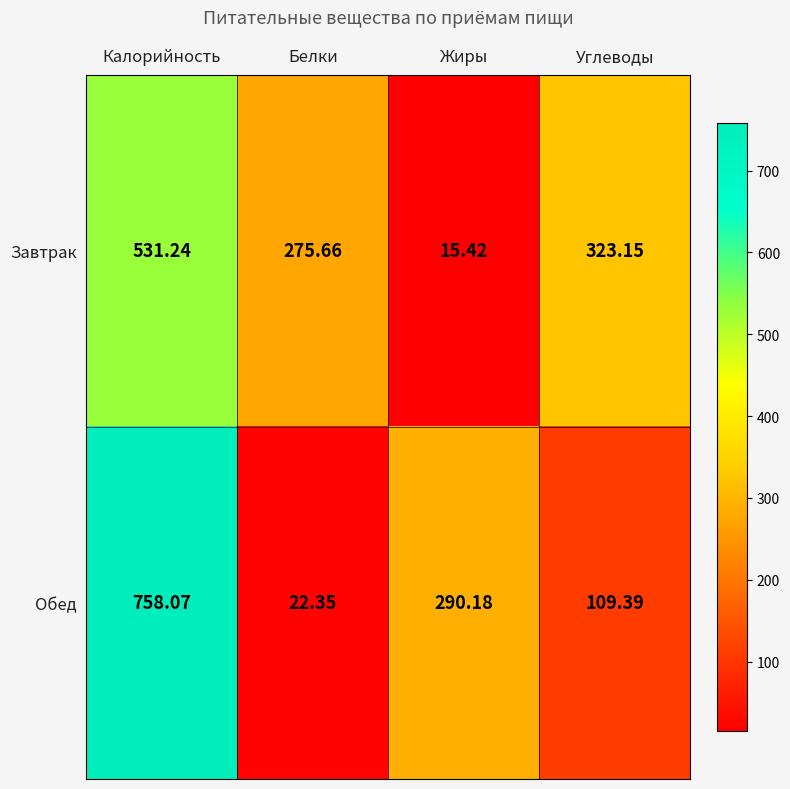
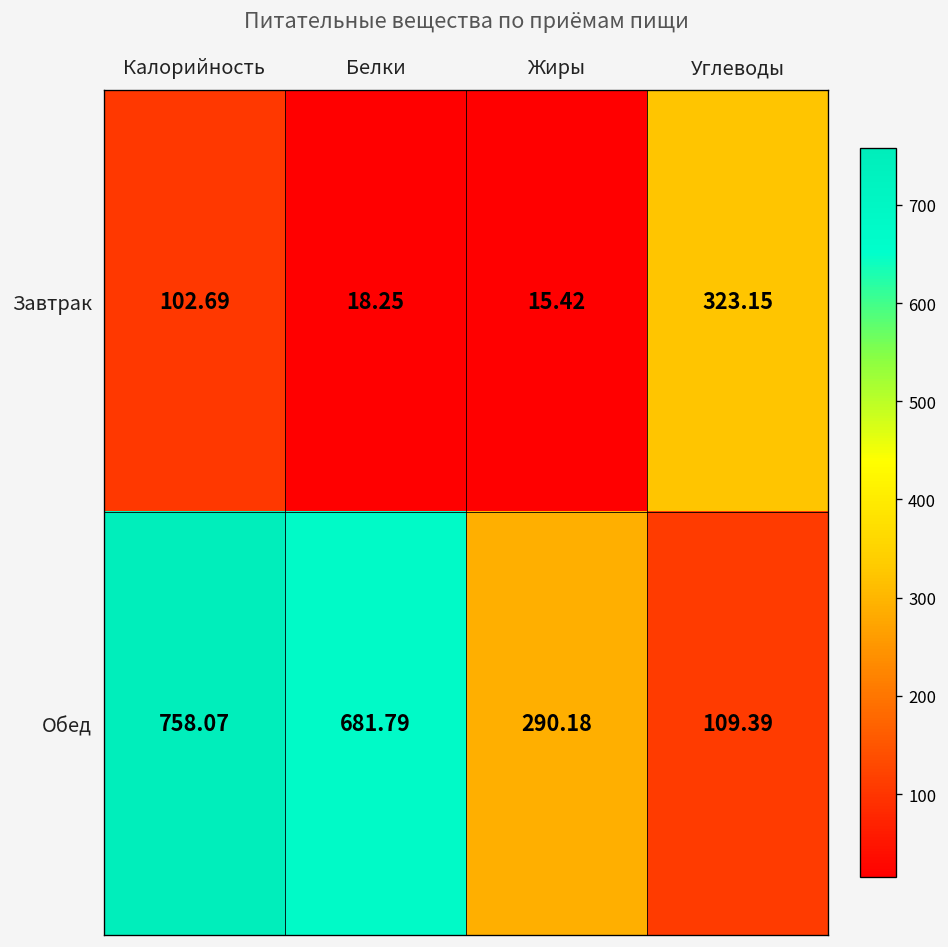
  {
    "Завтрак": {
-     "Калорийность": 531.24,
-     "Белки": 275.66,
+     "Калорийность": 102.69,
+     "Белки": 18.25,
      "Жиры": 15.42,
      "Углеводы": 323.15
    },
    "Обед": {
      "Калорийность": 758.07,
-     "Белки": 22.35,
+     "Белки": 681.79,
      "Жиры": 290.18,
      "Углеводы": 109.39
    }
  }
